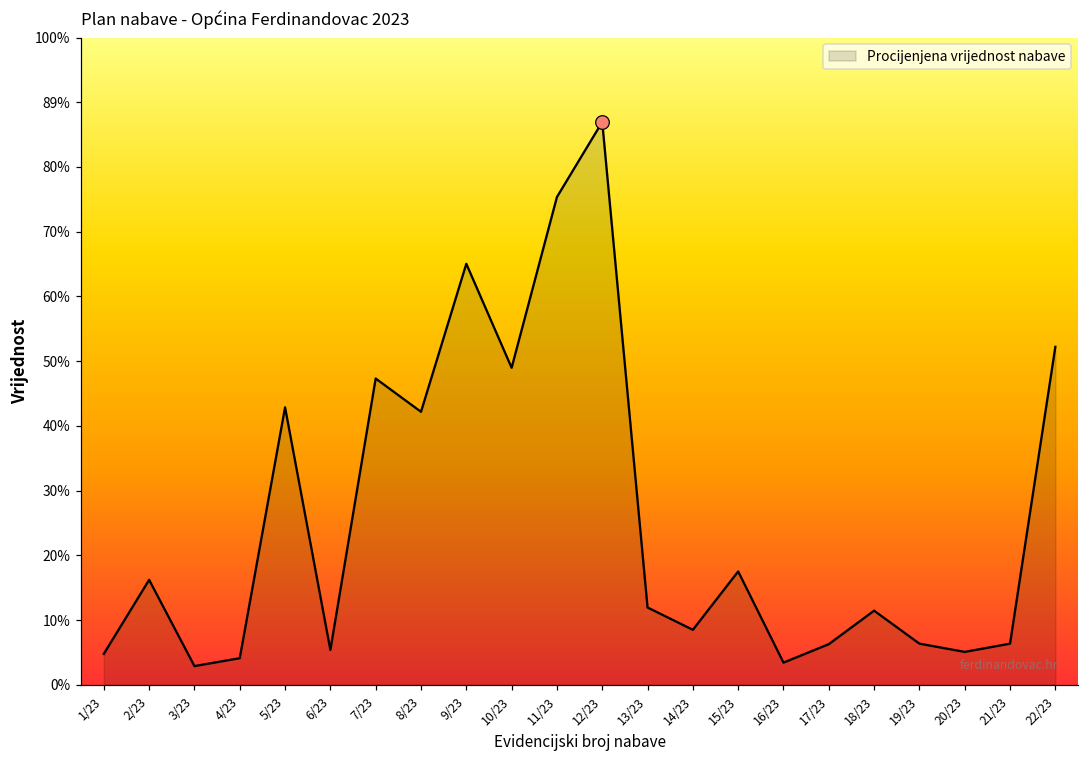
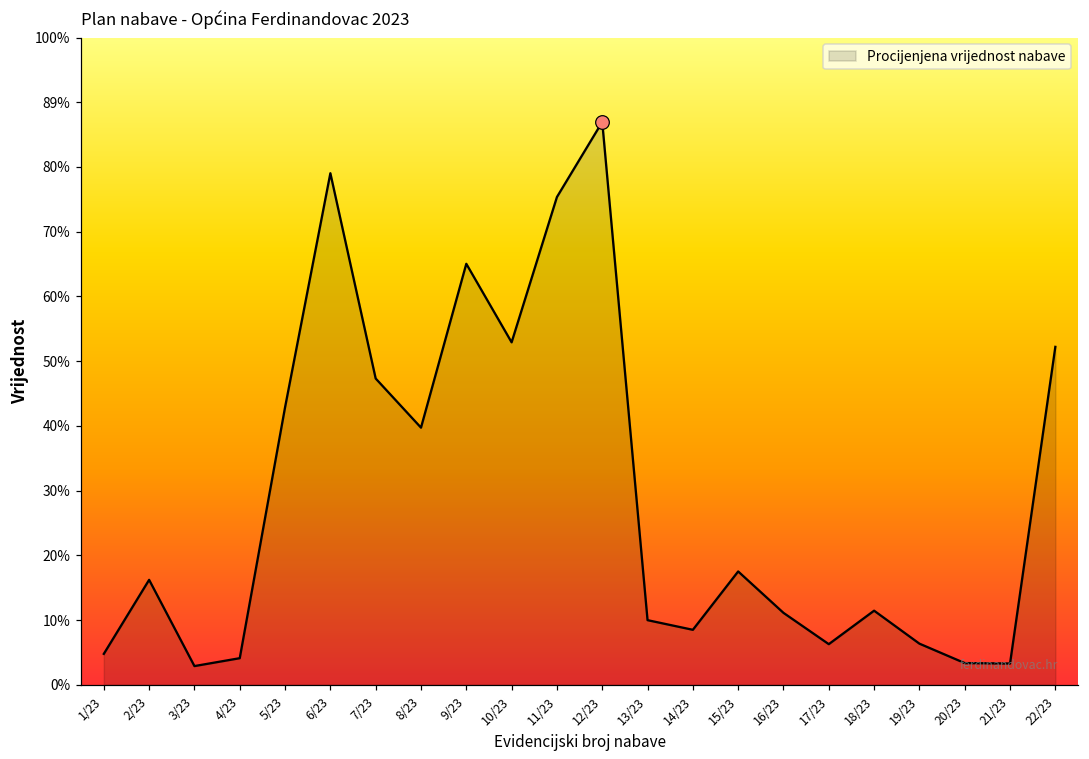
  {
    "Procijenjena vrijednost nabave": {
      "1/23": "5%",
      "2/23": "16%",
      "3/23": "3%",
      "4/23": "4%",
      "5/23": "43%",
-     "6/23": "5%",
+     "6/23": "79%",
      "7/23": "47%",
-     "8/23": "42%",
+     "8/23": "40%",
      "9/23": "65%",
-     "10/23": "49%",
+     "10/23": "53%",
      "11/23": "75%",
-     "13/23": "12%",
+     "13/23": "10%",
      "14/23": "9%",
      "15/23": "18%",
-     "16/23": "3%",
+     "16/23": "11%",
      "17/23": "6%",
      "18/23": "11%",
      "19/23": "6%",
-     "20/23": "5%",
-     "21/23": "6%",
+     "20/23": "3%",
+     "21/23": "3%",
      "22/23": "52%"
    }
  }
